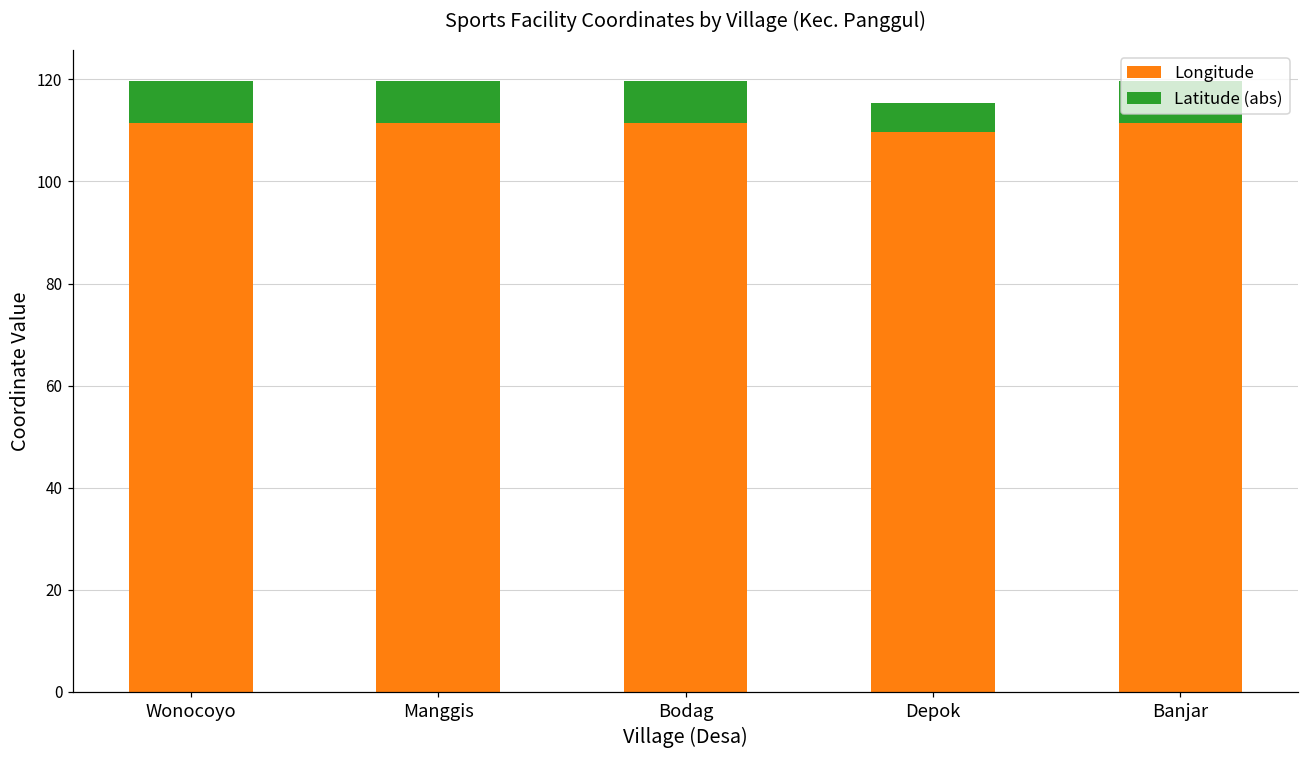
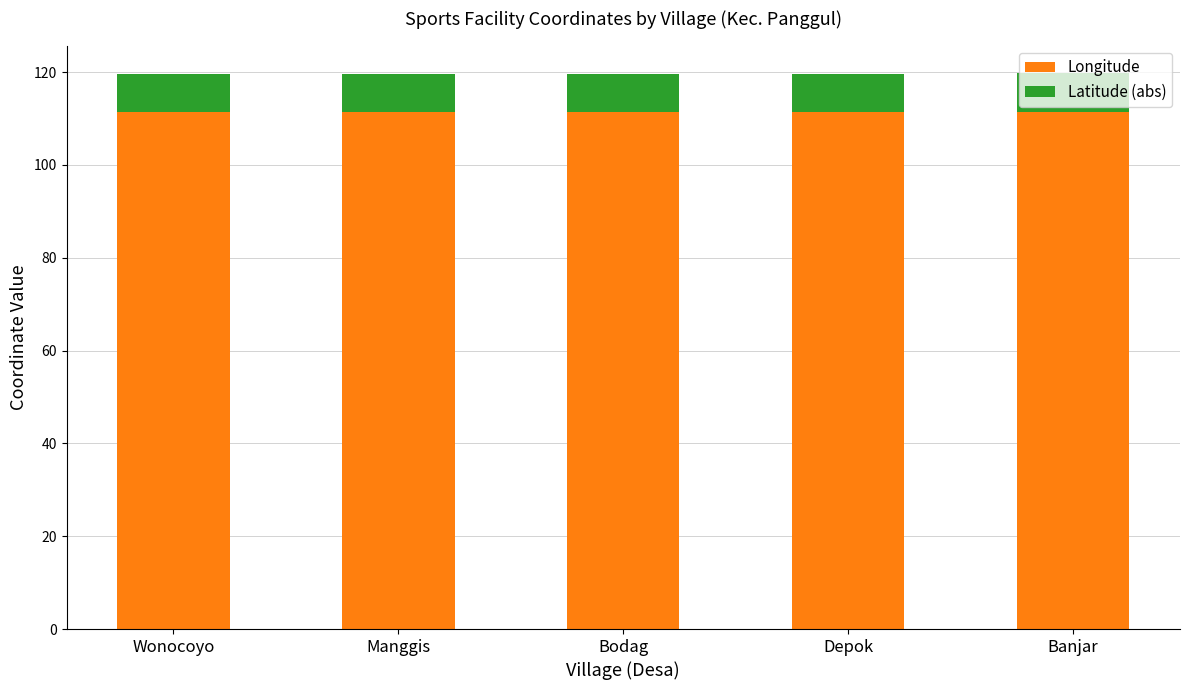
  {
    "Longitude": {
      "Wonocoyo": 111,
      "Manggis": 111,
      "Bodag": 111,
-     "Depok": 110,
+     "Depok": 111,
      "Banjar": 111
    },
    "Latitude (abs)": {
      "Wonocoyo": 8,
      "Manggis": 8,
      "Bodag": 8,
-     "Depok": 6
+     "Depok": 8
    }
  }
